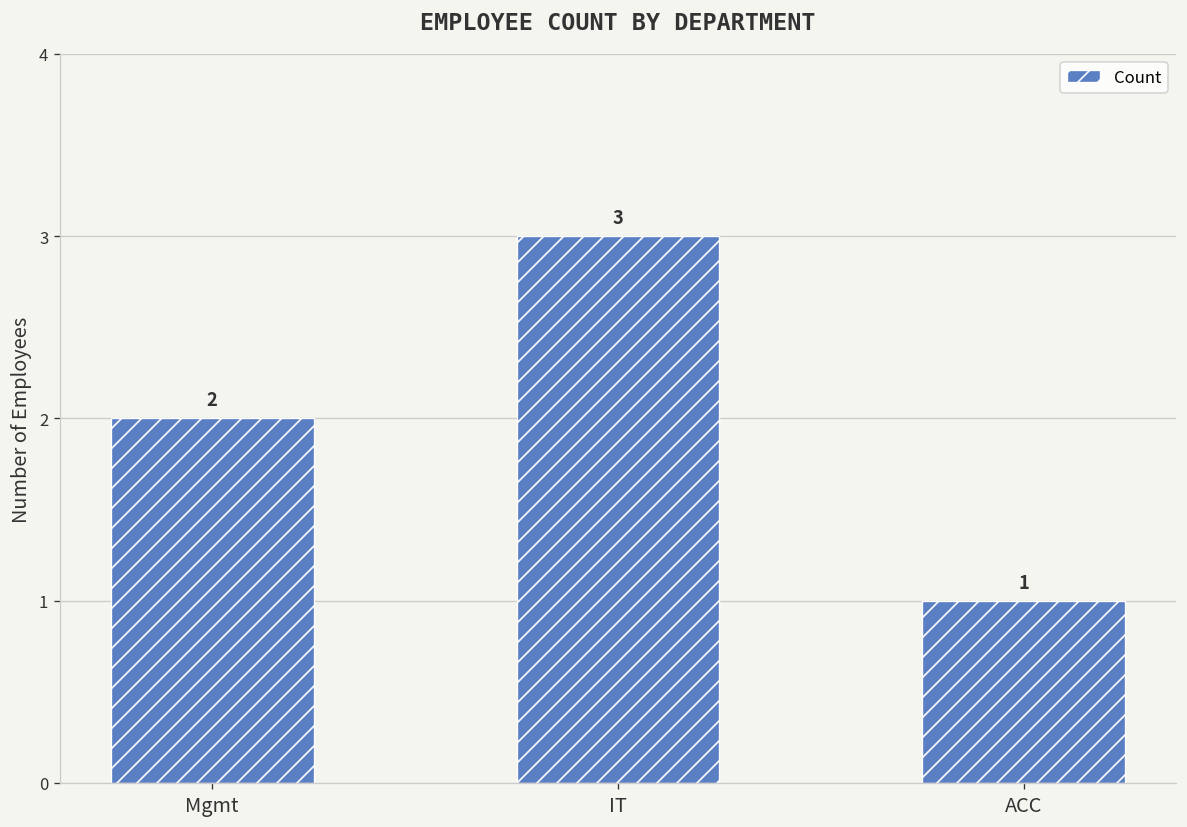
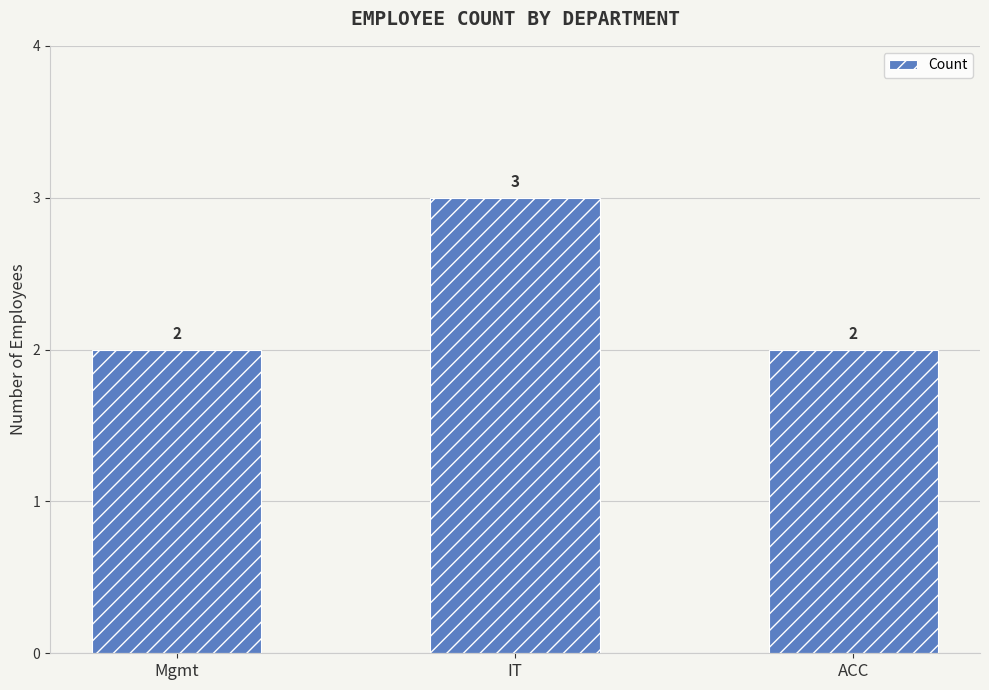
  {
    "Mgmt": 2,
    "IT": 3,
-   "ACC": 1
+   "ACC": 2
  }
